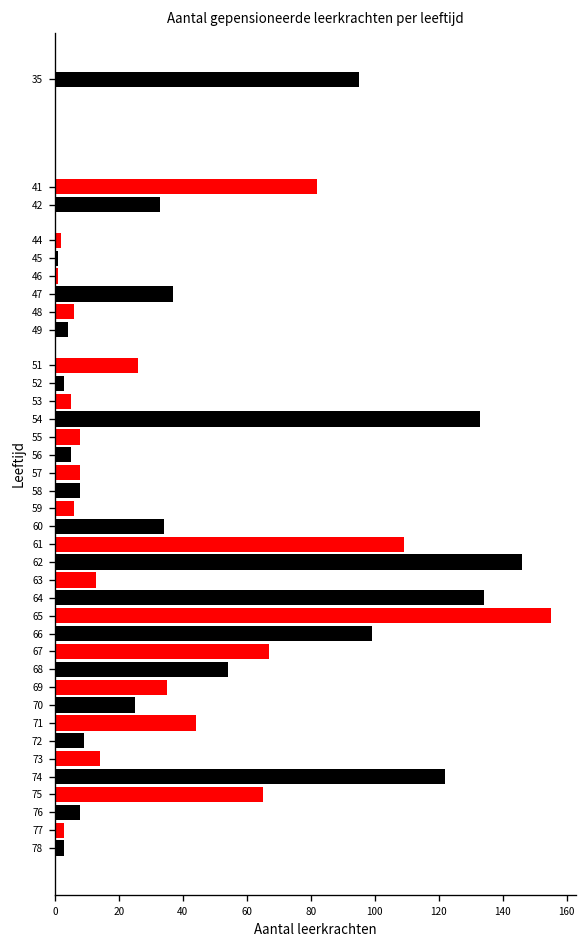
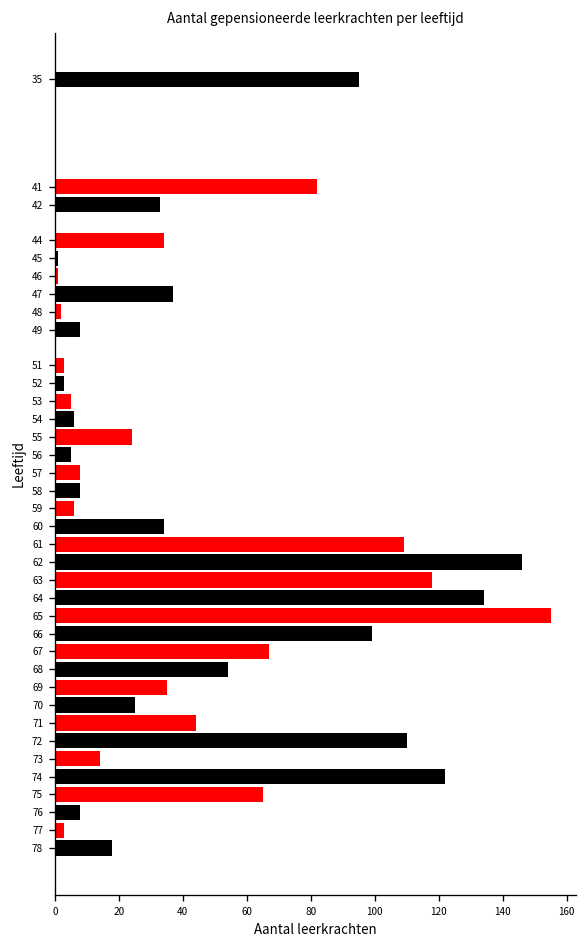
  {
    "35": 95,
    "41": 82,
    "42": 33,
-   "44": 2,
+   "44": 34,
    "45": 1,
    "46": 1,
    "47": 37,
-   "48": 6,
-   "49": 4,
-   "51": 26,
+   "48": 2,
+   "49": 8,
+   "51": 3,
    "52": 3,
    "53": 5,
-   "54": 133,
-   "55": 8,
+   "54": 6,
+   "55": 24,
    "56": 5,
    "57": 8,
    "58": 8,
    "59": 6,
    "60": 34,
    "61": 109,
    "62": 146,
-   "63": 13,
+   "63": 118,
    "64": 134,
    "65": 155,
    "66": 99,
    "67": 67,
    "68": 54,
    "69": 35,
    "70": 25,
    "71": 44,
-   "72": 9,
+   "72": 110,
    "73": 14,
    "74": 122,
    "75": 65,
    "76": 8,
    "77": 3,
-   "78": 3
+   "78": 18
  }
